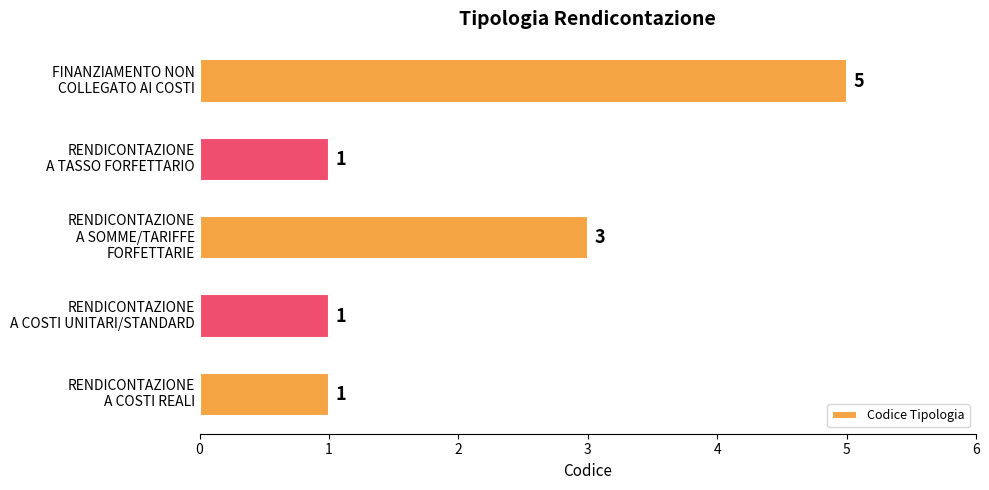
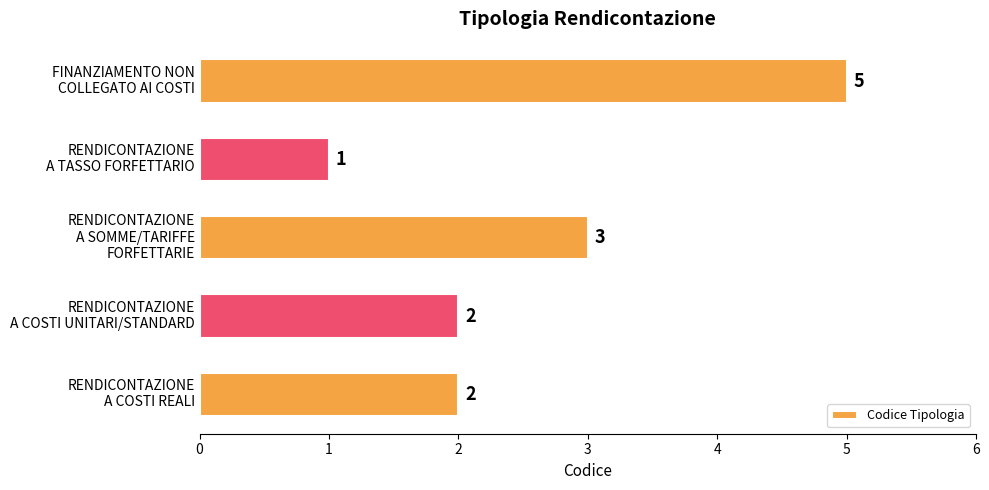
  {
    "FINANZIAMENTO NON COLLEGATO AI COSTI": 5,
    "RENDICONTAZIONE A TASSO FORFETTARIO": 1,
    "RENDICONTAZIONE A SOMME/TARIFFE FORFETTARIE": 3,
-   "RENDICONTAZIONE A COSTI UNITARI/STANDARD": 1,
-   "RENDICONTAZIONE A COSTI REALI": 1
+   "RENDICONTAZIONE A COSTI UNITARI/STANDARD": 2,
+   "RENDICONTAZIONE A COSTI REALI": 2
  }
